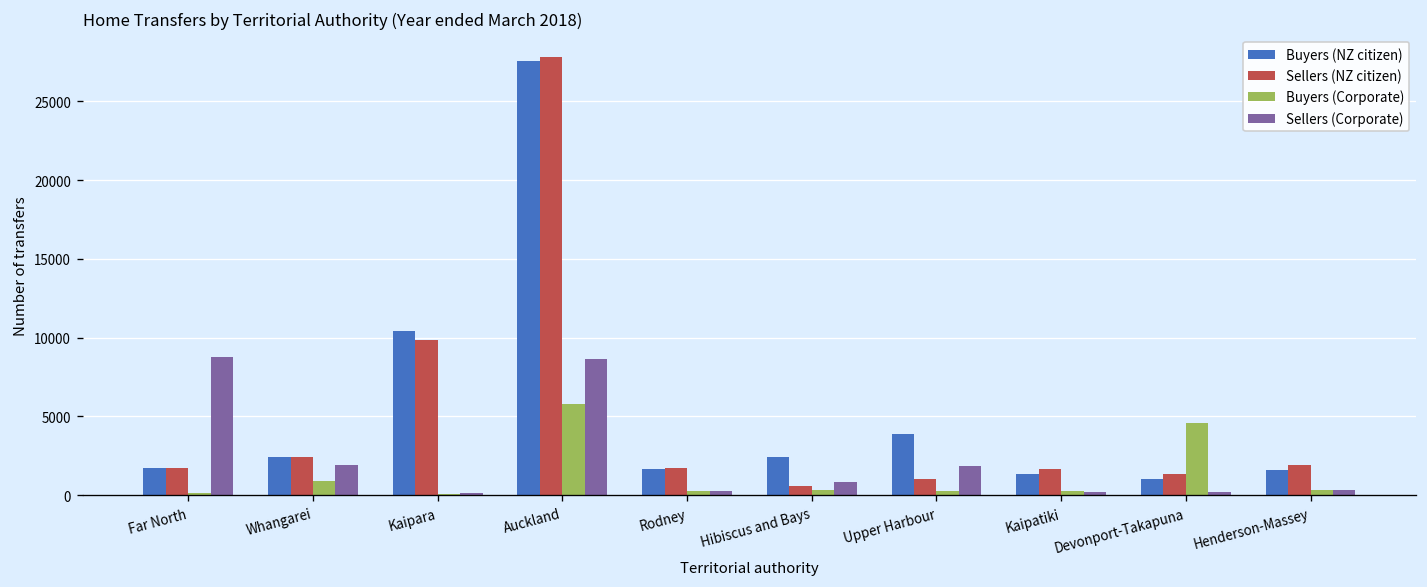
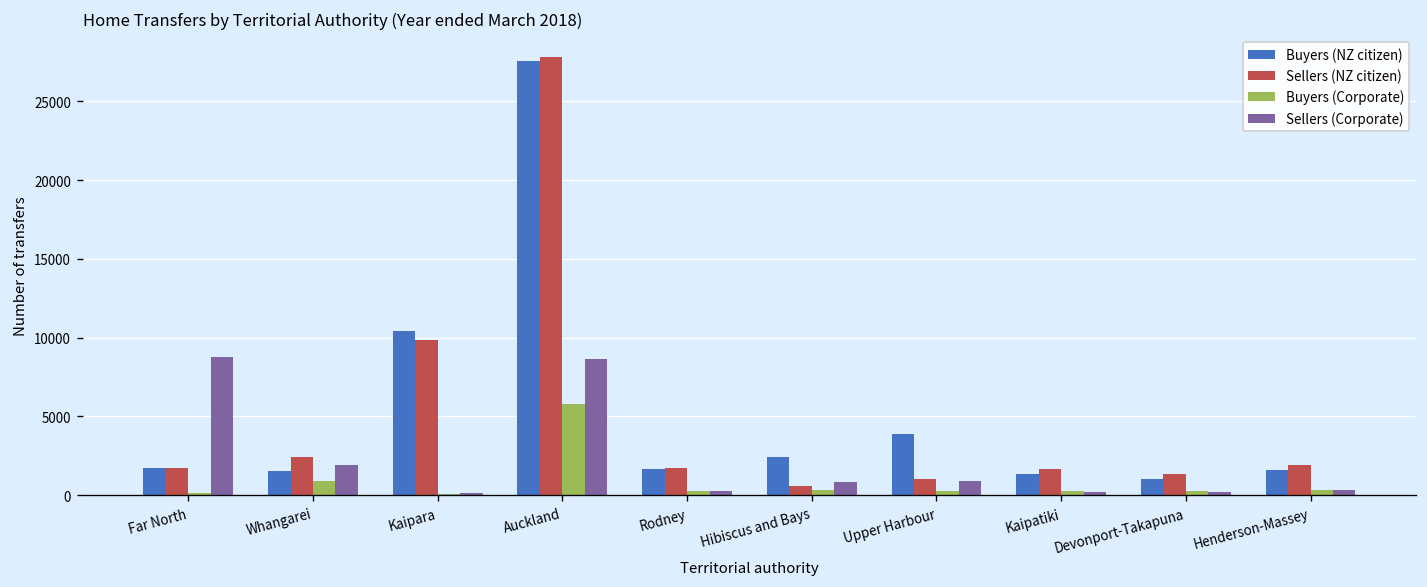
  {
    "Buyers (NZ citizen)": {
      "Far North": 1700,
-     "Whangarei": 2400,
+     "Whangarei": 1600,
      "Kaipara": 10400,
      "Auckland": 27500,
      "Rodney": 1600,
      "Hibiscus and Bays": 2400,
      "Upper Harbour": 3900,
      "Kaipatiki": 1300,
      "Devonport-Takapuna": 1000,
      "Henderson-Massey": 1600
    },
    "Sellers (NZ citizen)": {
      "Far North": 1700,
      "Whangarei": 2400,
      "Kaipara": 9900,
      "Auckland": 27800,
      "Rodney": 1700,
      "Hibiscus and Bays": 600,
      "Upper Harbour": 1000,
      "Kaipatiki": 1600,
      "Devonport-Takapuna": 1300,
      "Henderson-Massey": 1900
    },
    "Buyers (Corporate)": {
      "Whangarei": 900,
      "Auckland": 5800,
      "Rodney": 200,
      "Hibiscus and Bays": 300,
      "Upper Harbour": 200,
      "Kaipatiki": 200,
-     "Devonport-Takapuna": 4600,
+     "Devonport-Takapuna": 300,
      "Henderson-Massey": 300
    },
    "Sellers (Corporate)": {
      "Far North": 8800,
      "Whangarei": 1900,
      "Auckland": 8600,
      "Rodney": 300,
      "Hibiscus and Bays": 800,
-     "Upper Harbour": 1800,
+     "Upper Harbour": 900,
      "Kaipatiki": 200,
      "Henderson-Massey": 400
    }
  }
